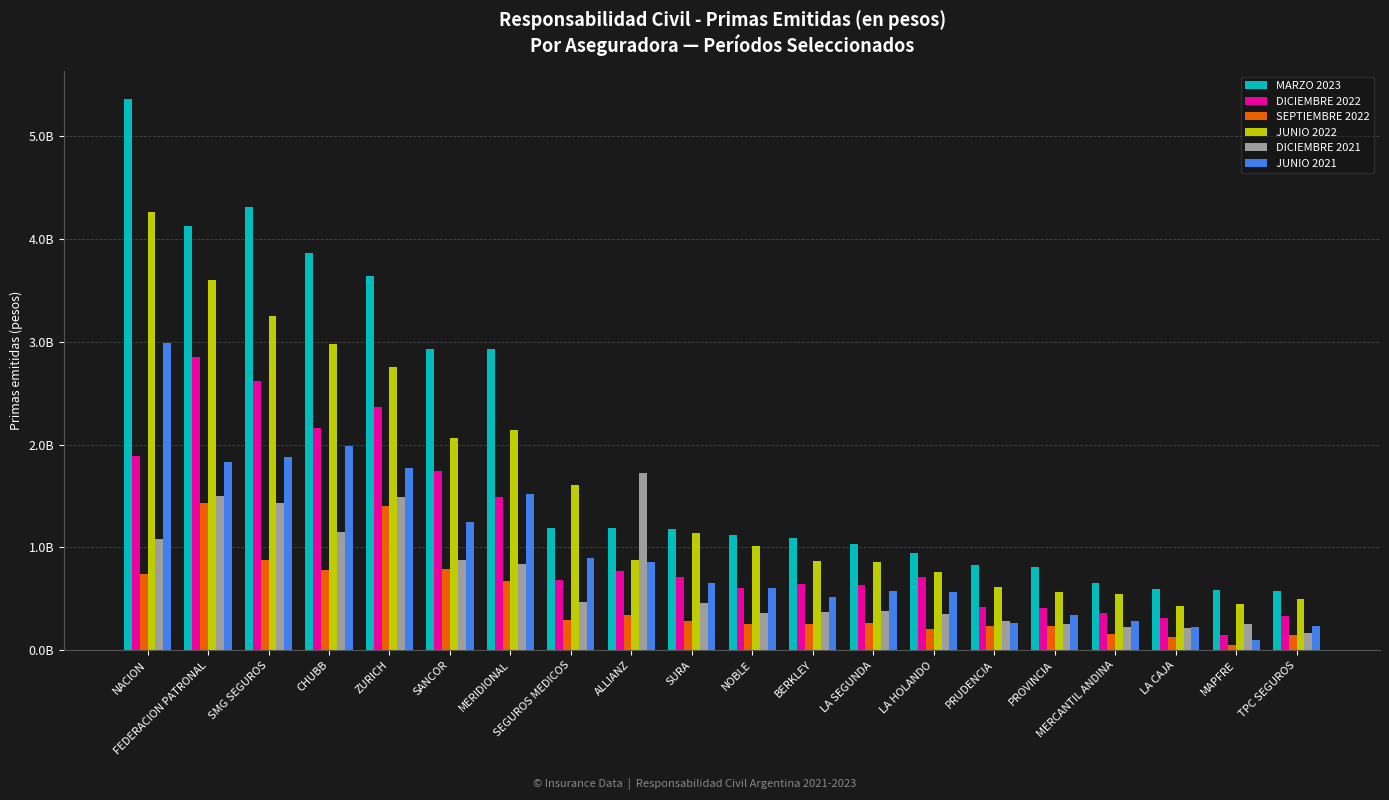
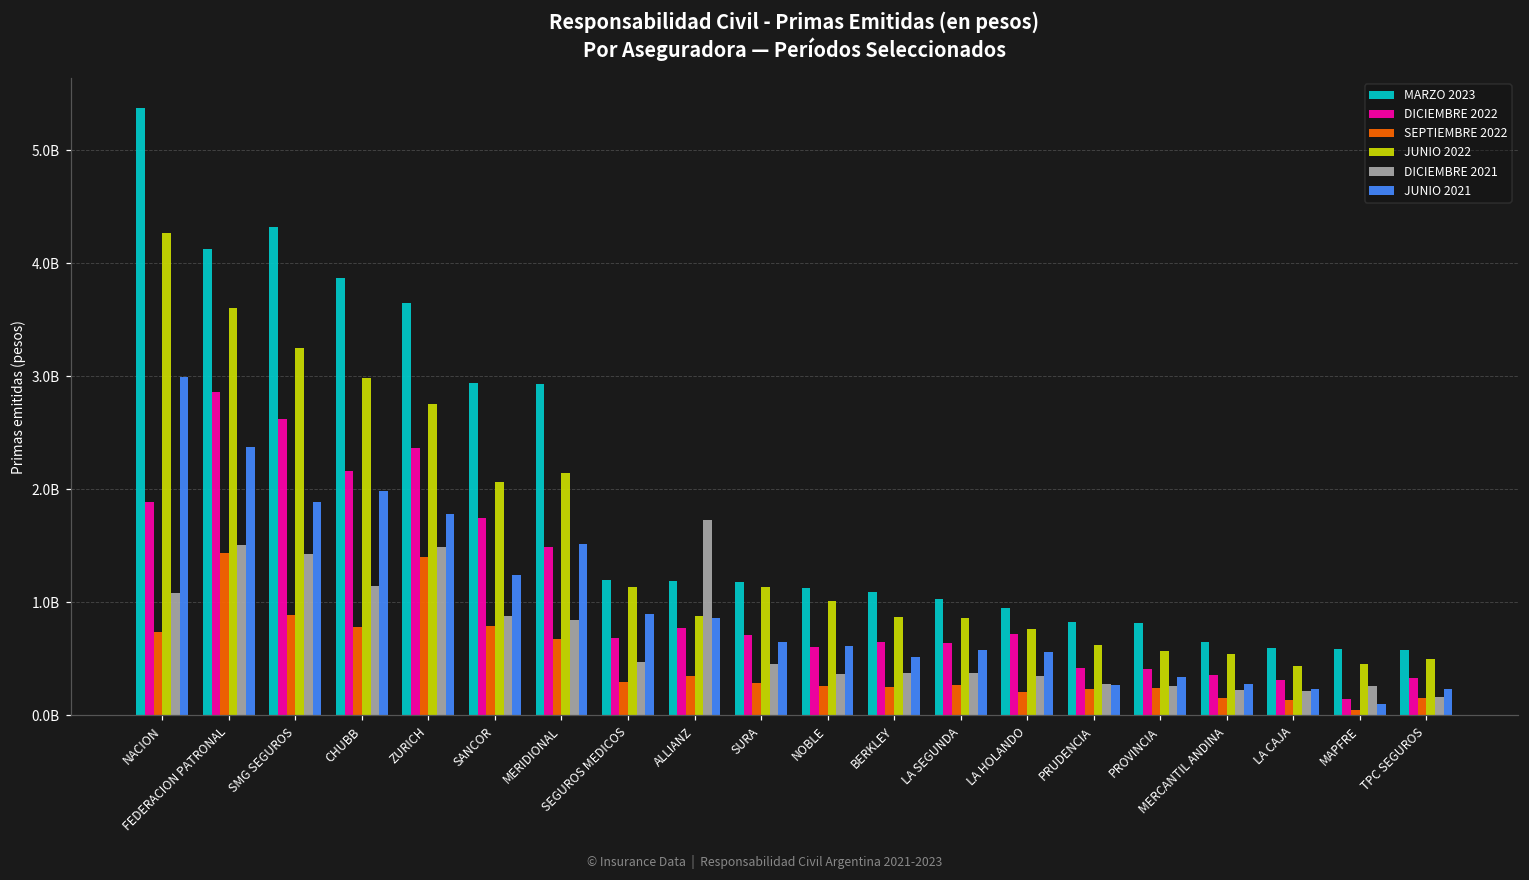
  {
    "MARZO 2023": {
      "NACION": 5370000000,
      "FEDERACION PATRONAL": 4130000000,
      "SMG SEGUROS": 4320000000,
      "CHUBB": 3860000000,
      "ZURICH": 3640000000,
      "SANCOR": 2930000000,
      "MERIDIONAL": 2930000000,
      "SEGUROS MEDICOS": 1190000000,
      "ALLIANZ": 1190000000,
      "SURA": 1180000000,
      "NOBLE": 1120000000,
      "BERKLEY": 1090000000,
      "LA SEGUNDA": 1030000000,
      "LA HOLANDO": 950000000,
      "PRUDENCIA": 830000000,
      "PROVINCIA": 810000000,
      "MERCANTIL ANDINA": 650000000,
      "LA CAJA": 600000000,
      "MAPFRE": 580000000,
      "TPC SEGUROS": 580000000
    },
    "DICIEMBRE 2022": {
      "NACION": 1890000000,
      "FEDERACION PATRONAL": 2860000000,
      "SMG SEGUROS": 2620000000,
      "CHUBB": 2160000000,
      "ZURICH": 2360000000,
      "SANCOR": 1740000000,
      "MERIDIONAL": 1490000000,
      "SEGUROS MEDICOS": 680000000,
      "ALLIANZ": 770000000,
      "SURA": 710000000,
      "NOBLE": 610000000,
      "BERKLEY": 650000000,
      "LA SEGUNDA": 640000000,
      "LA HOLANDO": 720000000,
      "PRUDENCIA": 420000000,
      "PROVINCIA": 410000000,
      "MERCANTIL ANDINA": 360000000,
      "LA CAJA": 310000000,
      "MAPFRE": 140000000,
      "TPC SEGUROS": 330000000
    },
    "SEPTIEMBRE 2022": {
      "NACION": 740000000,
      "FEDERACION PATRONAL": 1430000000,
      "SMG SEGUROS": 880000000,
      "CHUBB": 780000000,
      "ZURICH": 1400000000,
      "SANCOR": 790000000,
      "MERIDIONAL": 670000000,
      "SEGUROS MEDICOS": 290000000,
      "ALLIANZ": 350000000,
      "SURA": 290000000,
      "NOBLE": 260000000,
      "BERKLEY": 250000000,
      "LA SEGUNDA": 270000000,
      "LA HOLANDO": 210000000,
      "PRUDENCIA": 230000000,
      "PROVINCIA": 240000000,
      "MERCANTIL ANDINA": 160000000,
      "LA CAJA": 130000000,
      "MAPFRE": 50000000,
      "TPC SEGUROS": 150000000
    },
    "JUNIO 2022": {
      "NACION": 4270000000,
      "FEDERACION PATRONAL": 3600000000,
      "SMG SEGUROS": 3250000000,
      "CHUBB": 2980000000,
      "ZURICH": 2750000000,
      "SANCOR": 2070000000,
      "MERIDIONAL": 2140000000,
-     "SEGUROS MEDICOS": 1610000000,
+     "SEGUROS MEDICOS": 1130000000,
      "ALLIANZ": 870000000,
      "SURA": 1140000000,
      "NOBLE": 1010000000,
      "BERKLEY": 870000000,
      "LA SEGUNDA": 860000000,
      "LA HOLANDO": 770000000,
      "PRUDENCIA": 620000000,
      "PROVINCIA": 570000000,
      "MERCANTIL ANDINA": 540000000,
      "LA CAJA": 430000000,
      "MAPFRE": 450000000,
      "TPC SEGUROS": 500000000
    },
    "DICIEMBRE 2021": {
      "NACION": 1080000000,
      "FEDERACION PATRONAL": 1500000000,
      "SMG SEGUROS": 1430000000,
      "CHUBB": 1150000000,
      "ZURICH": 1490000000,
      "SANCOR": 870000000,
      "MERIDIONAL": 840000000,
      "SEGUROS MEDICOS": 470000000,
      "ALLIANZ": 1730000000,
      "SURA": 460000000,
      "NOBLE": 360000000,
      "BERKLEY": 380000000,
      "LA SEGUNDA": 380000000,
      "LA HOLANDO": 350000000,
      "PRUDENCIA": 280000000,
      "PROVINCIA": 260000000,
      "MERCANTIL ANDINA": 220000000,
      "LA CAJA": 210000000,
      "MAPFRE": 260000000,
      "TPC SEGUROS": 160000000
    },
    "JUNIO 2021": {
      "NACION": 2990000000,
-     "FEDERACION PATRONAL": 1830000000,
+     "FEDERACION PATRONAL": 2370000000,
      "SMG SEGUROS": 1880000000,
      "CHUBB": 1990000000,
      "ZURICH": 1780000000,
      "SANCOR": 1240000000,
      "MERIDIONAL": 1520000000,
      "SEGUROS MEDICOS": 900000000,
      "ALLIANZ": 860000000,
      "SURA": 650000000,
      "NOBLE": 610000000,
      "BERKLEY": 510000000,
      "LA SEGUNDA": 570000000,
      "LA HOLANDO": 560000000,
      "PRUDENCIA": 270000000,
      "PROVINCIA": 340000000,
      "MERCANTIL ANDINA": 280000000,
      "LA CAJA": 230000000,
      "MAPFRE": 100000000,
      "TPC SEGUROS": 230000000
    }
  }
